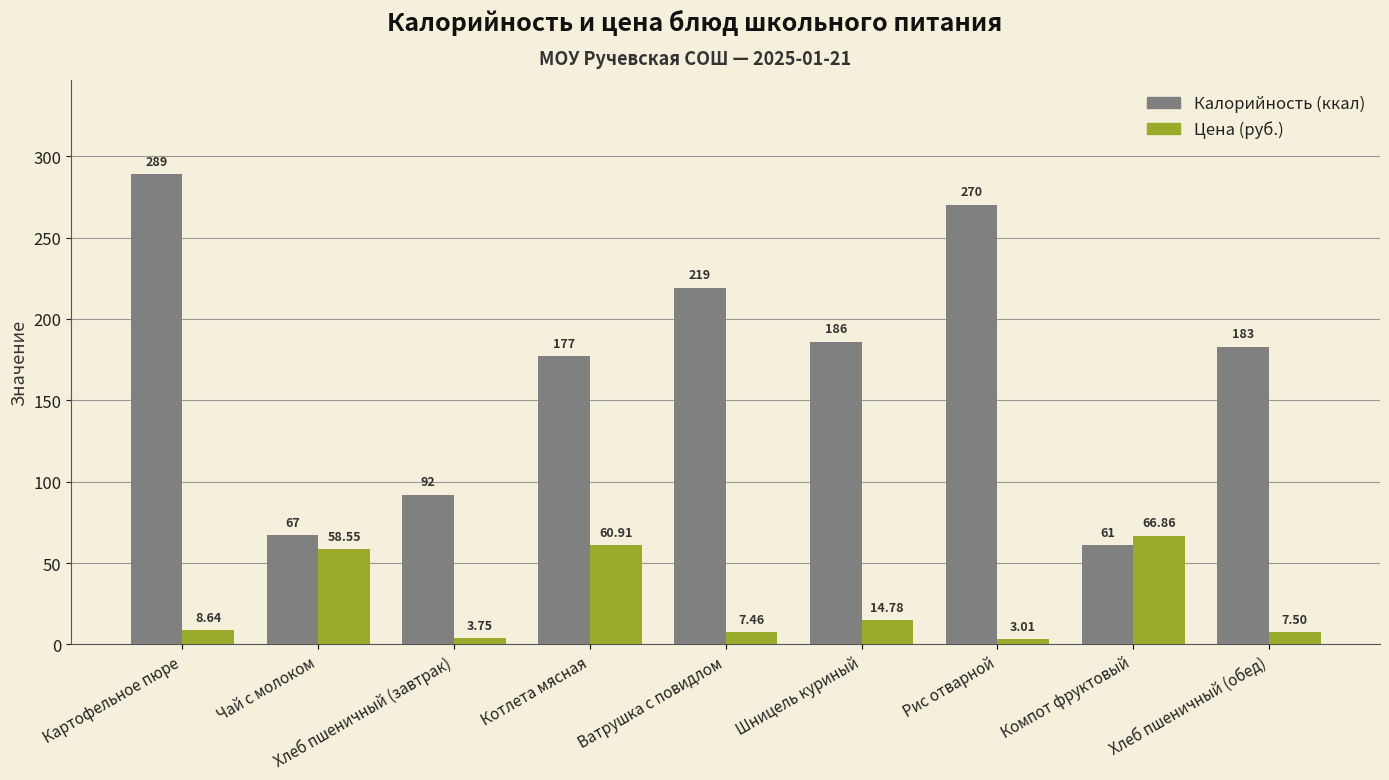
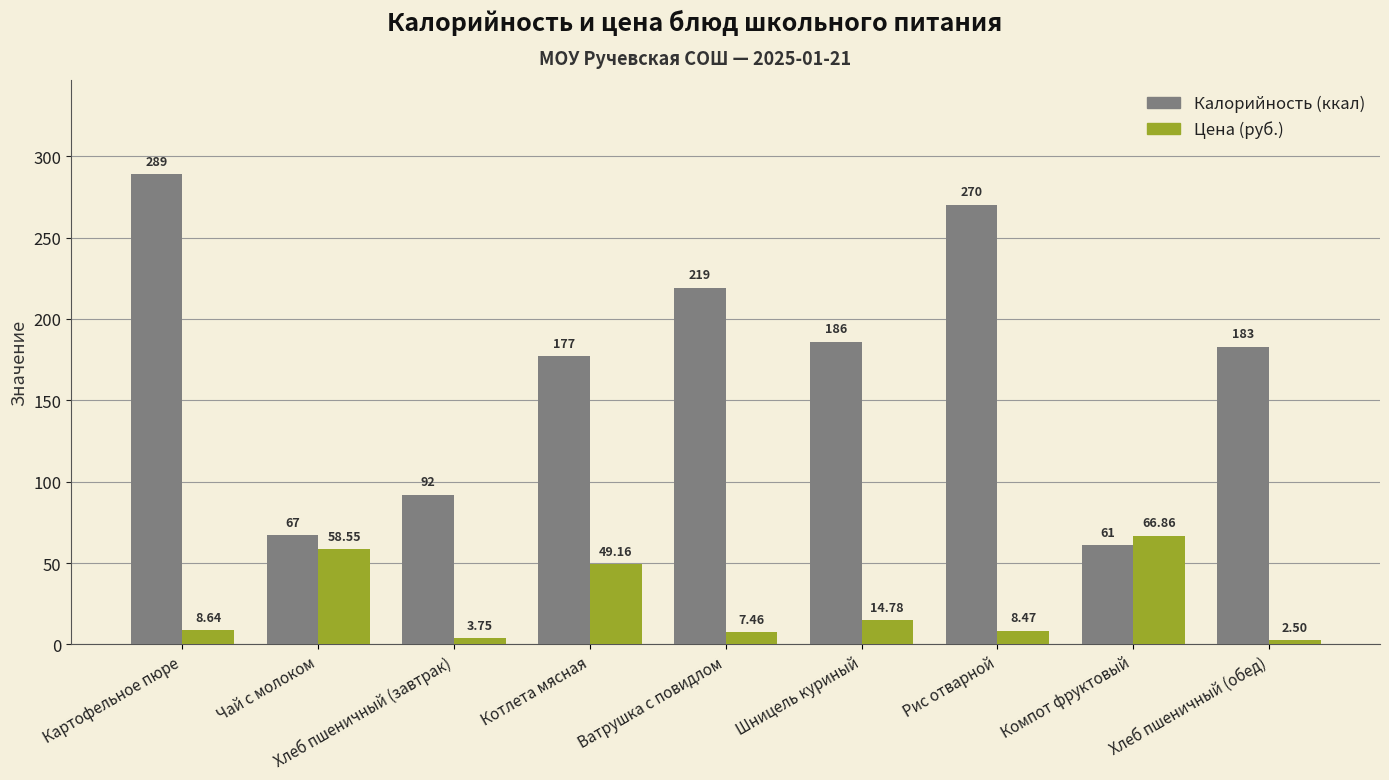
  {
    "Цена (руб.)": {
      "Картофельное пюре": 8.64,
      "Чай с молоком": 58.55,
      "Хлеб пшеничный (завтрак)": 3.75,
-     "Котлета мясная": 60.91,
+     "Котлета мясная": 49.16,
      "Ватрушка с повидлом": 7.46,
      "Шницель куриный": 14.78,
-     "Рис отварной": 3.01,
+     "Рис отварной": 8.47,
      "Компот фруктовый": 66.86,
-     "Хлеб пшеничный (обед)": 7.50
+     "Хлеб пшеничный (обед)": 2.50
    }
  }
